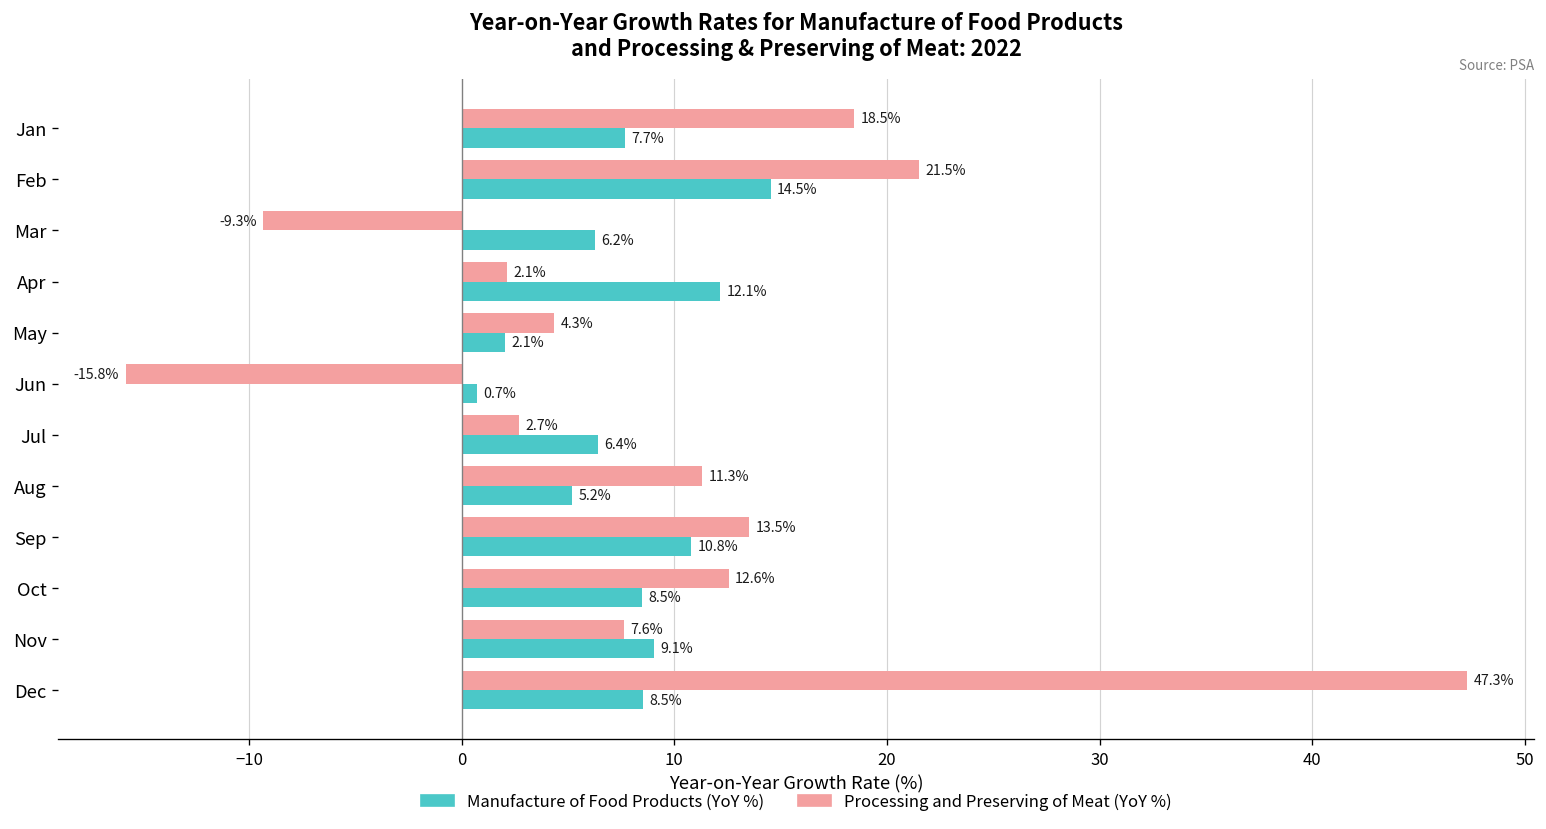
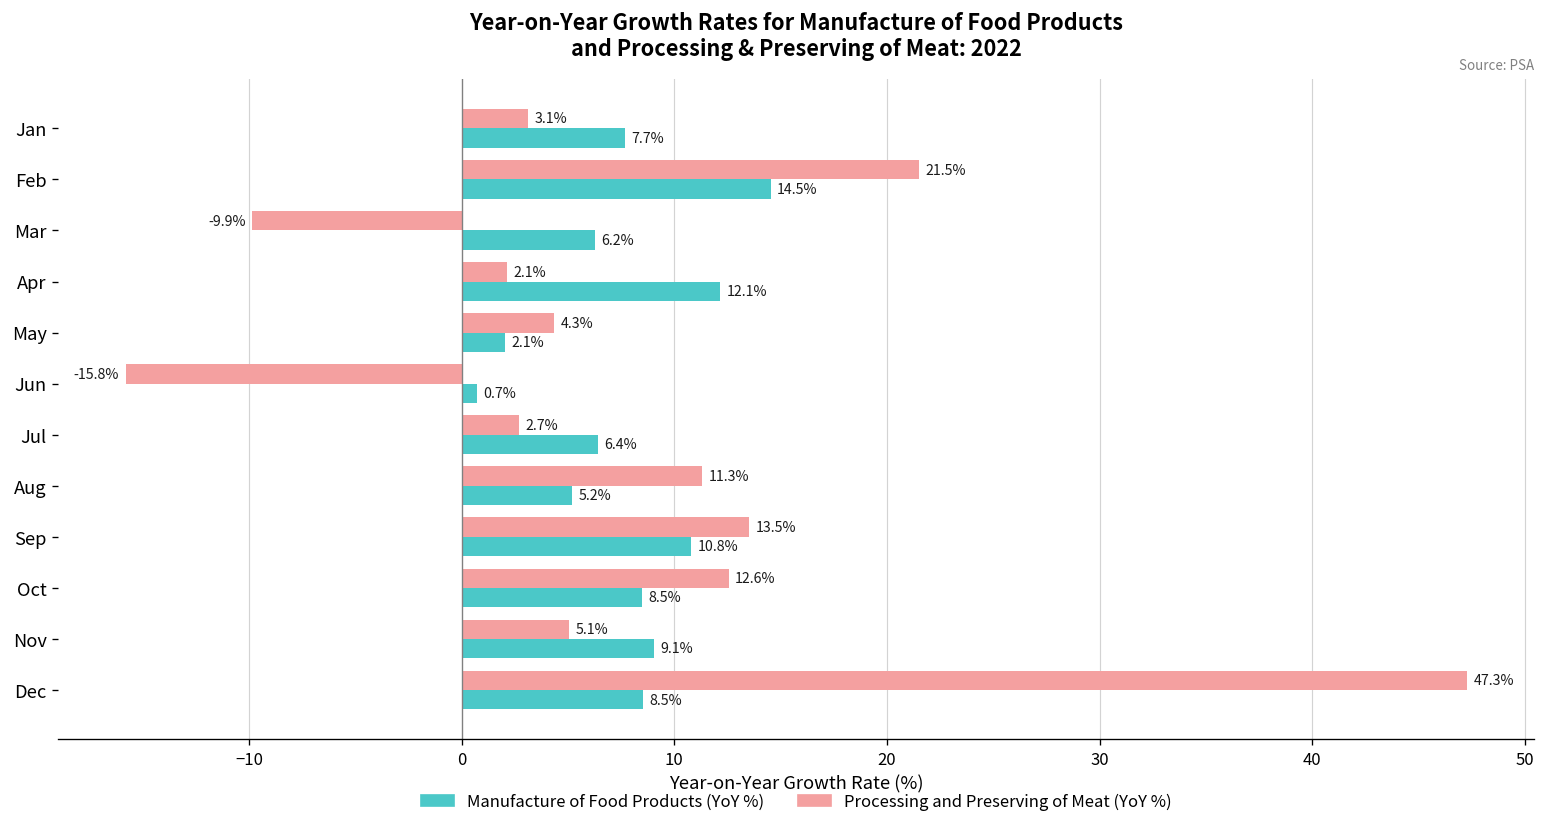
  {
    "Manufacture of Food Products (YoY %)": {
      "Jan": "7.7%",
      "Feb": "14.5%",
      "Mar": "6.2%",
      "Apr": "12.1%",
      "May": "2.1%",
      "Jun": "0.7%",
      "Jul": "6.4%",
      "Aug": "5.2%",
      "Sep": "10.8%",
      "Oct": "8.5%",
      "Nov": "9.1%",
      "Dec": "8.5%"
    },
    "Processing and Preserving of Meat (YoY %)": {
-     "Jan": "18.5%",
+     "Jan": "3.1%",
      "Feb": "21.5%",
-     "Mar": "-9.3%",
+     "Mar": "-9.9%",
      "Apr": "2.1%",
      "May": "4.3%",
      "Jun": "-15.8%",
      "Jul": "2.7%",
      "Aug": "11.3%",
      "Sep": "13.5%",
      "Oct": "12.6%",
-     "Nov": "7.6%",
+     "Nov": "5.1%",
      "Dec": "47.3%"
    }
  }
